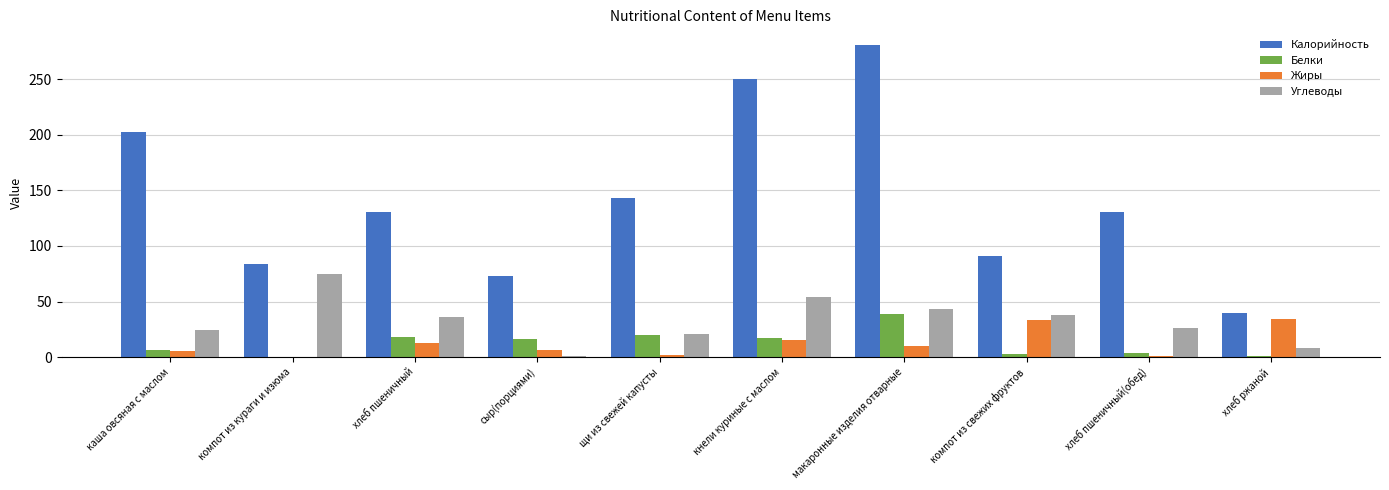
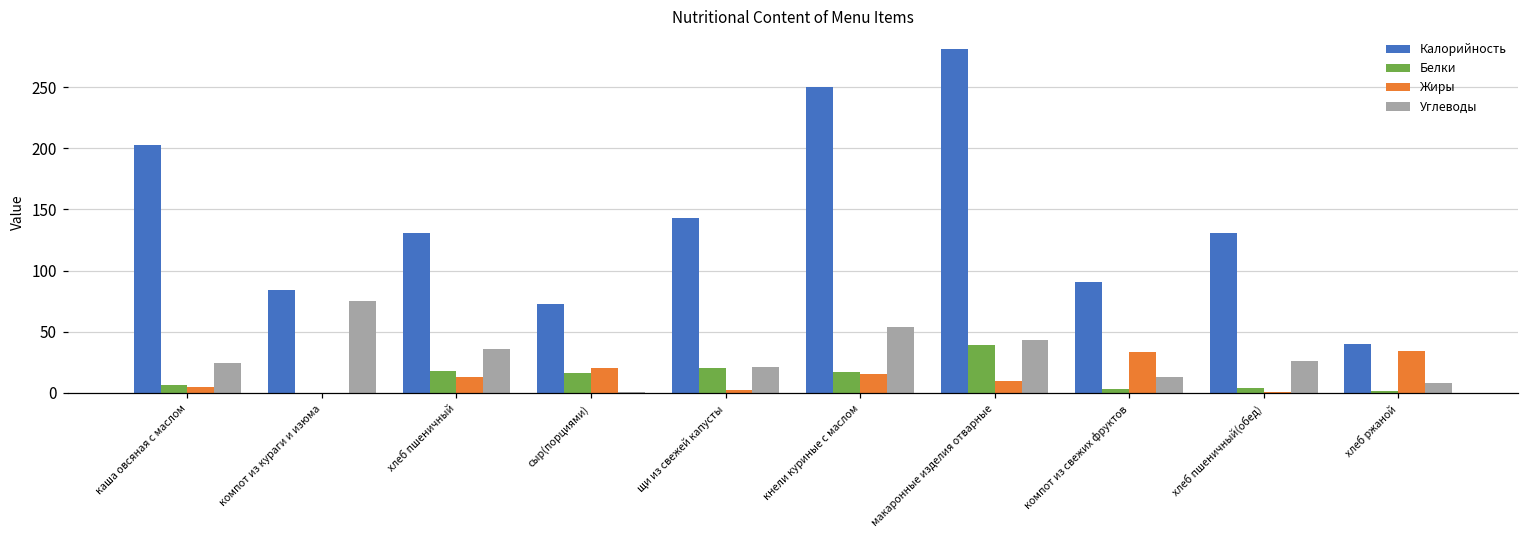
  {
    "Калорийность": {
      "каша овсяная с маслом": 203,
      "компот из кураги и изюма": 84,
      "хлеб пшеничный": 131,
      "сыр(порциями)": 73,
      "щи из свежей капусты": 143,
      "кнели куриные с маслом": 250,
      "макаронные изделия отварные": 281,
      "компот из свежих фруктов": 91,
      "хлеб пшеничный(обед)": 131,
      "хлеб ржаной": 40
    },
    "Белки": {
      "каша овсяная с маслом": 6,
      "компот из кураги и изюма": 0,
      "хлеб пшеничный": 18,
      "сыр(порциями)": 16,
      "щи из свежей капусты": 20,
      "кнели куриные с маслом": 17,
      "макаронные изделия отварные": 39,
      "компот из свежих фруктов": 3,
      "хлеб пшеничный(обед)": 4
    },
    "Жиры": {
      "каша овсяная с маслом": 5,
      "компот из кураги и изюма": 0,
      "хлеб пшеничный": 13,
-     "сыр(порциями)": 6,
+     "сыр(порциями)": 20,
      "кнели куриные с маслом": 15,
      "макаронные изделия отварные": 10,
      "компот из свежих фруктов": 33,
      "хлеб ржаной": 34
    },
    "Углеводы": {
      "каша овсяная с маслом": 24,
      "компот из кураги и изюма": 75,
      "хлеб пшеничный": 36,
      "щи из свежей капусты": 21,
      "кнели куриные с маслом": 54,
      "макаронные изделия отварные": 43,
-     "компот из свежих фруктов": 38,
+     "компот из свежих фруктов": 13,
      "хлеб пшеничный(обед)": 26,
      "хлеб ржаной": 8
    }
  }
